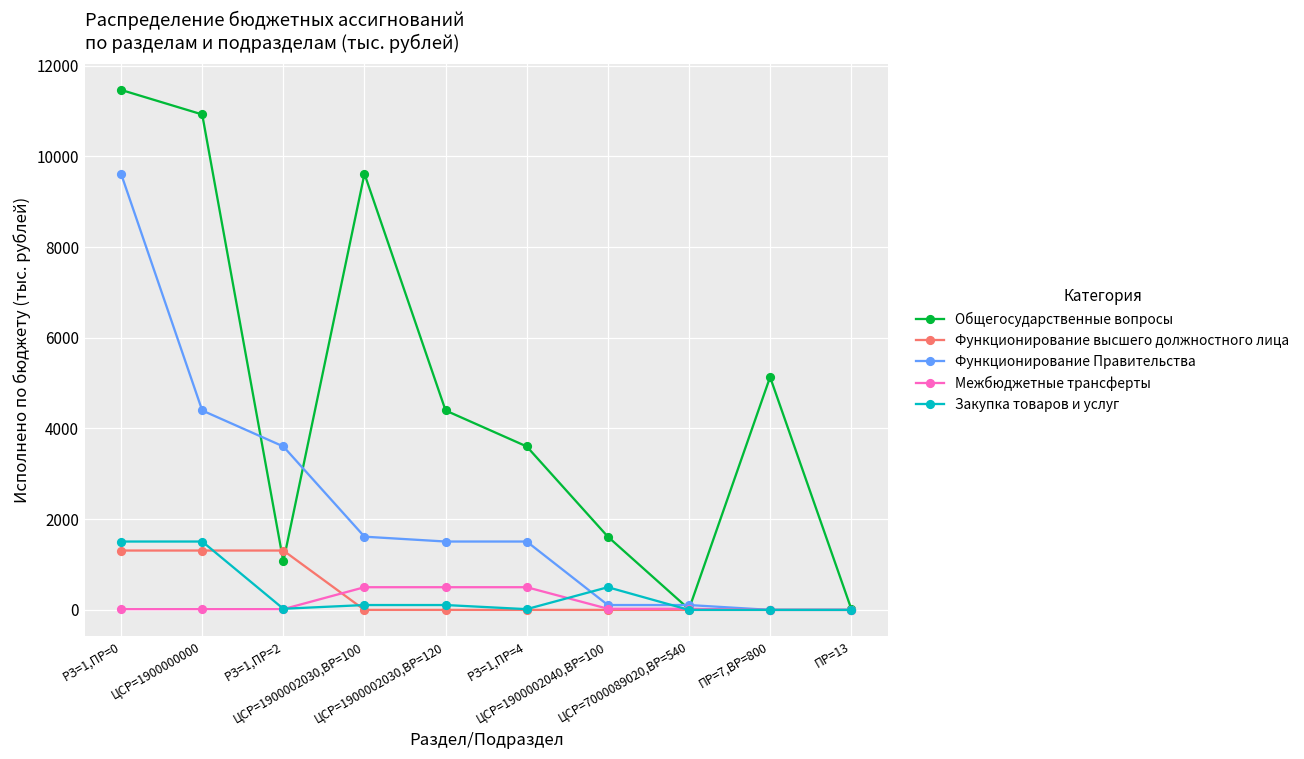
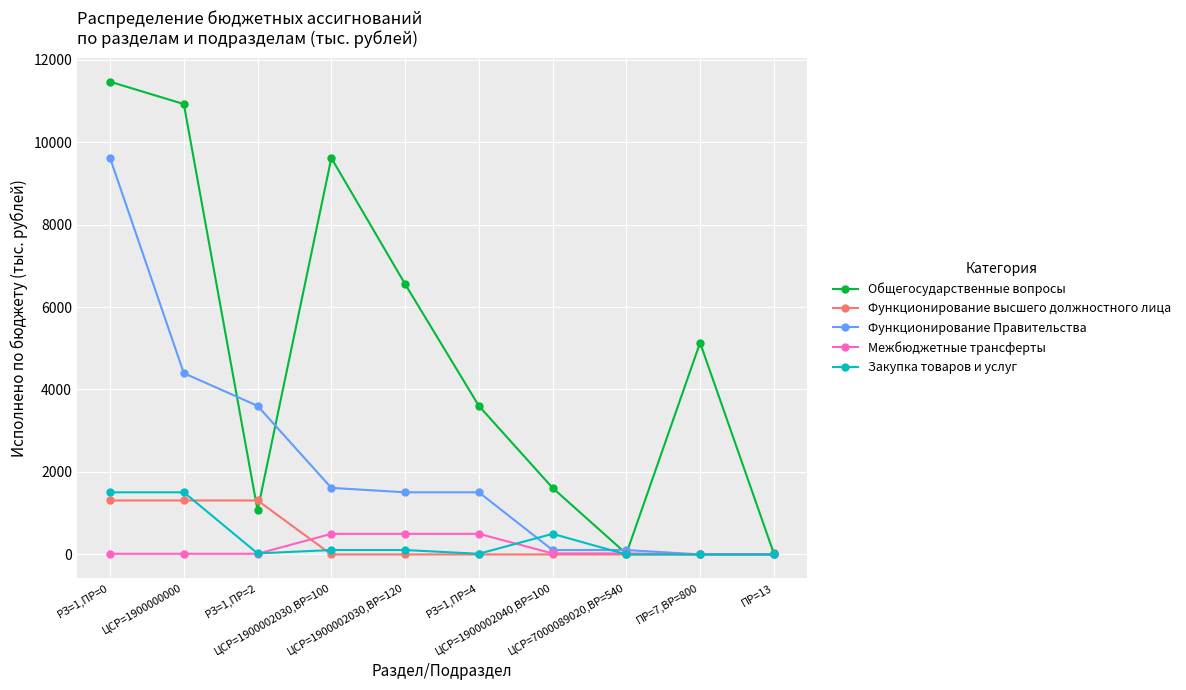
  {
    "Общегосударственные вопросы": {
      "РЗ=1,ПР=0": 11500,
      "ЦСР=1900000000": 10900,
      "РЗ=1,ПР=2": 1100,
      "ЦСР=1900002030,ВР=100": 9600,
-     "ЦСР=1900002030,ВР=120": 4400,
+     "ЦСР=1900002030,ВР=120": 6600,
      "РЗ=1,ПР=4": 3600,
      "ЦСР=1900002040,ВР=100": 1600,
      "ПР=7,ВР=800": 5100
    },
    "Функционирование высшего должностного лица": {
      "РЗ=1,ПР=0": 1300,
      "ЦСР=1900000000": 1300,
      "РЗ=1,ПР=2": 1300,
      "ЦСР=1900002030,ВР=100": 0,
      "ЦСР=1900002030,ВР=120": 0
    },
    "Функционирование Правительства": {
      "РЗ=1,ПР=0": 9600,
      "ЦСР=1900000000": 4400,
      "РЗ=1,ПР=2": 3600,
      "ЦСР=1900002030,ВР=100": 1600,
      "ЦСР=1900002030,ВР=120": 1500,
      "РЗ=1,ПР=4": 1500,
      "ЦСР=1900002040,ВР=100": 100,
      "ЦСР=7000089020,ВР=540": 100
    },
    "Межбюджетные трансферты": {
      "РЗ=1,ПР=0": 0,
      "ЦСР=1900000000": 0,
      "ЦСР=1900002030,ВР=100": 500,
      "ЦСР=1900002030,ВР=120": 500,
      "РЗ=1,ПР=4": 500
    },
    "Закупка товаров и услуг": {
      "РЗ=1,ПР=0": 1500,
      "ЦСР=1900000000": 1500,
      "ЦСР=1900002030,ВР=100": 100,
      "ЦСР=1900002030,ВР=120": 100,
      "ЦСР=1900002040,ВР=100": 500
    }
  }
